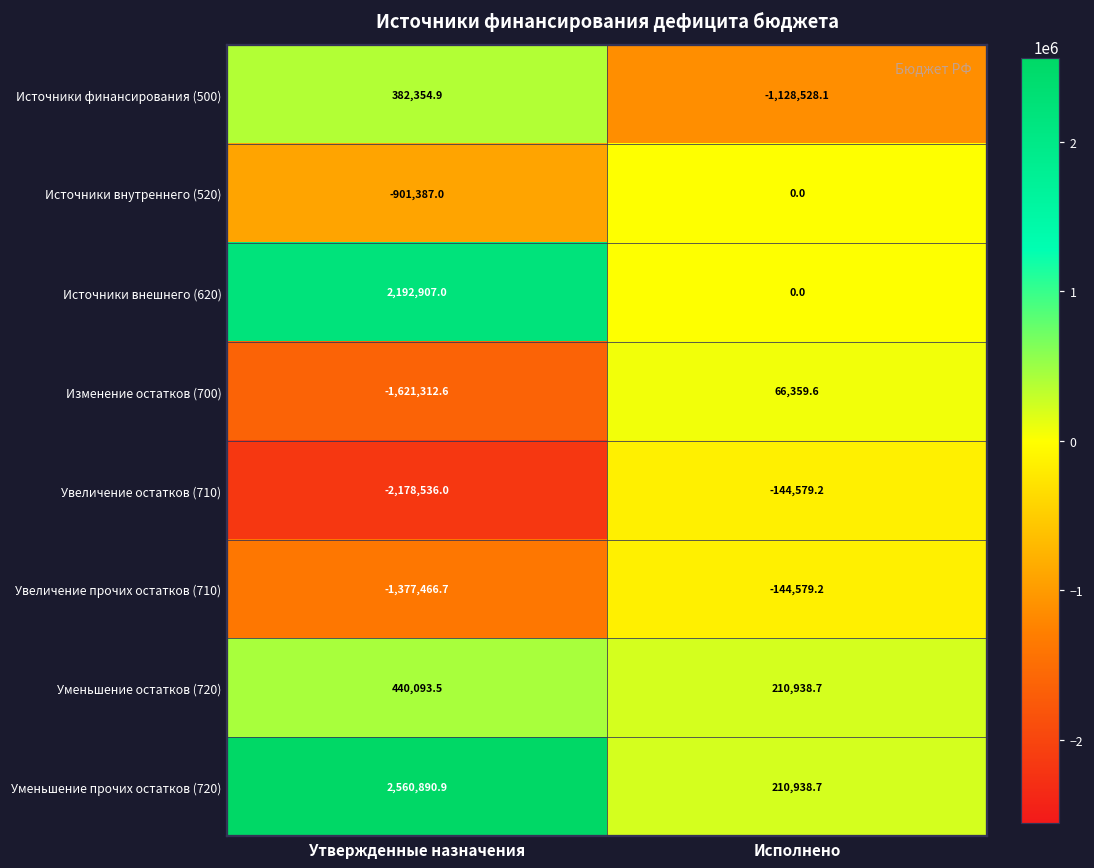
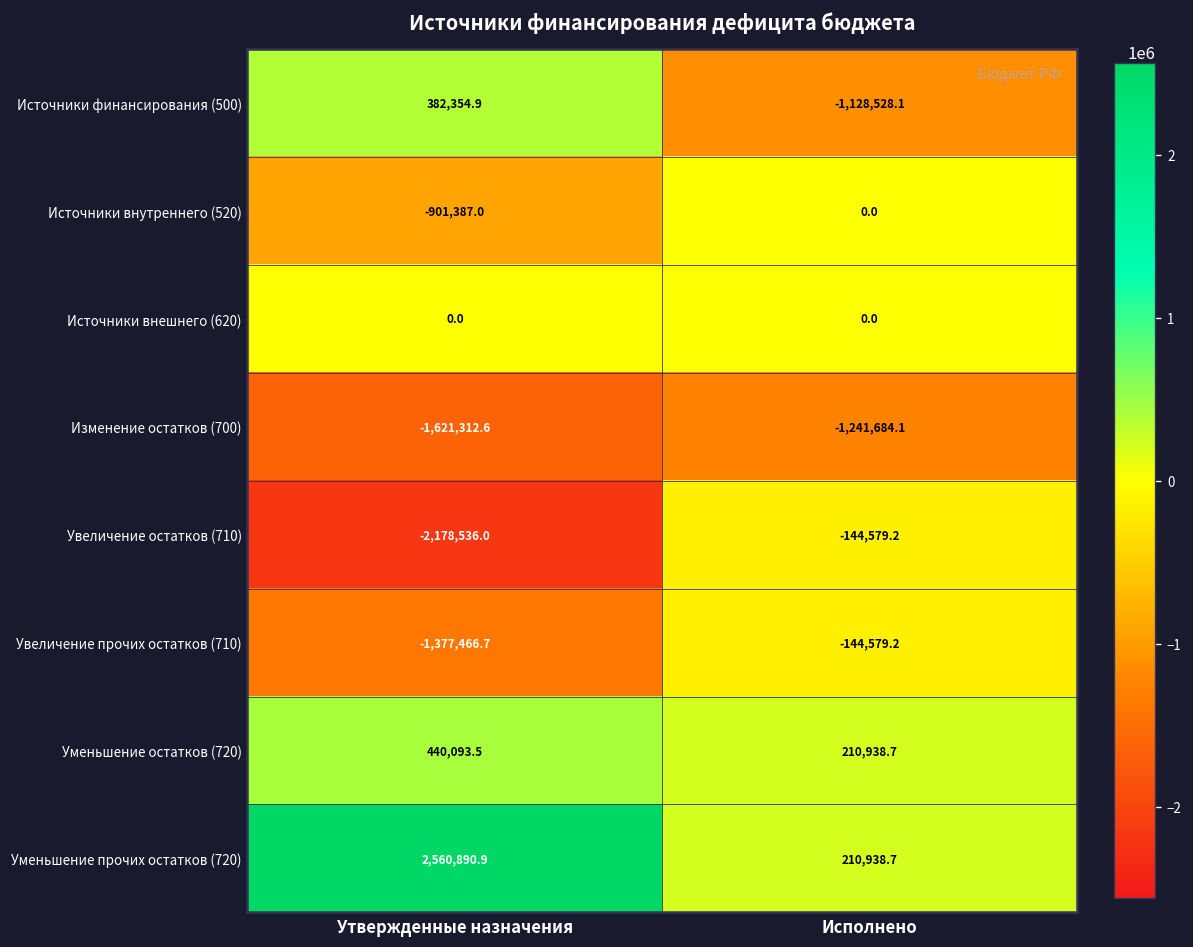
  {
    "Источники финансирования (500)": {
      "Утвержденные назначения": "382,354.9"
    },
    "Источники внутреннего (520)": {
      "Утвержденные назначения": "-901,387.0",
      "Исполнено": "0.0"
    },
    "Источники внешнего (620)": {
-     "Утвержденные назначения": "2,192,907.0",
+     "Утвержденные назначения": "0.0",
      "Исполнено": "0.0"
    },
    "Изменение остатков (700)": {
      "Утвержденные назначения": "-1,621,312.6",
-     "Исполнено": "66,359.6"
+     "Исполнено": "-1,241,684.1"
    },
    "Увеличение остатков (710)": {
      "Утвержденные назначения": "-2,178,536.0",
      "Исполнено": "-144,579.2"
    },
    "Увеличение прочих остатков (710)": {
      "Утвержденные назначения": "-1,377,466.7",
      "Исполнено": "-144,579.2"
    },
    "Уменьшение остатков (720)": {
      "Утвержденные назначения": "440,093.5",
      "Исполнено": "210,938.7"
    },
    "Уменьшение прочих остатков (720)": {
      "Утвержденные назначения": "2,560,890.9",
      "Исполнено": "210,938.7"
    }
  }
